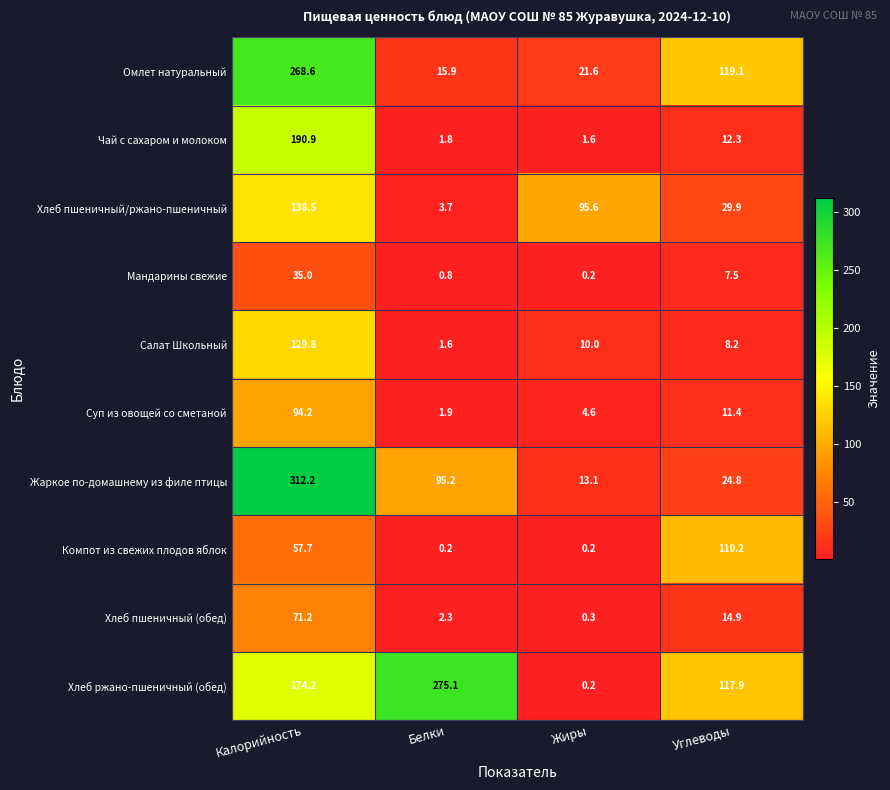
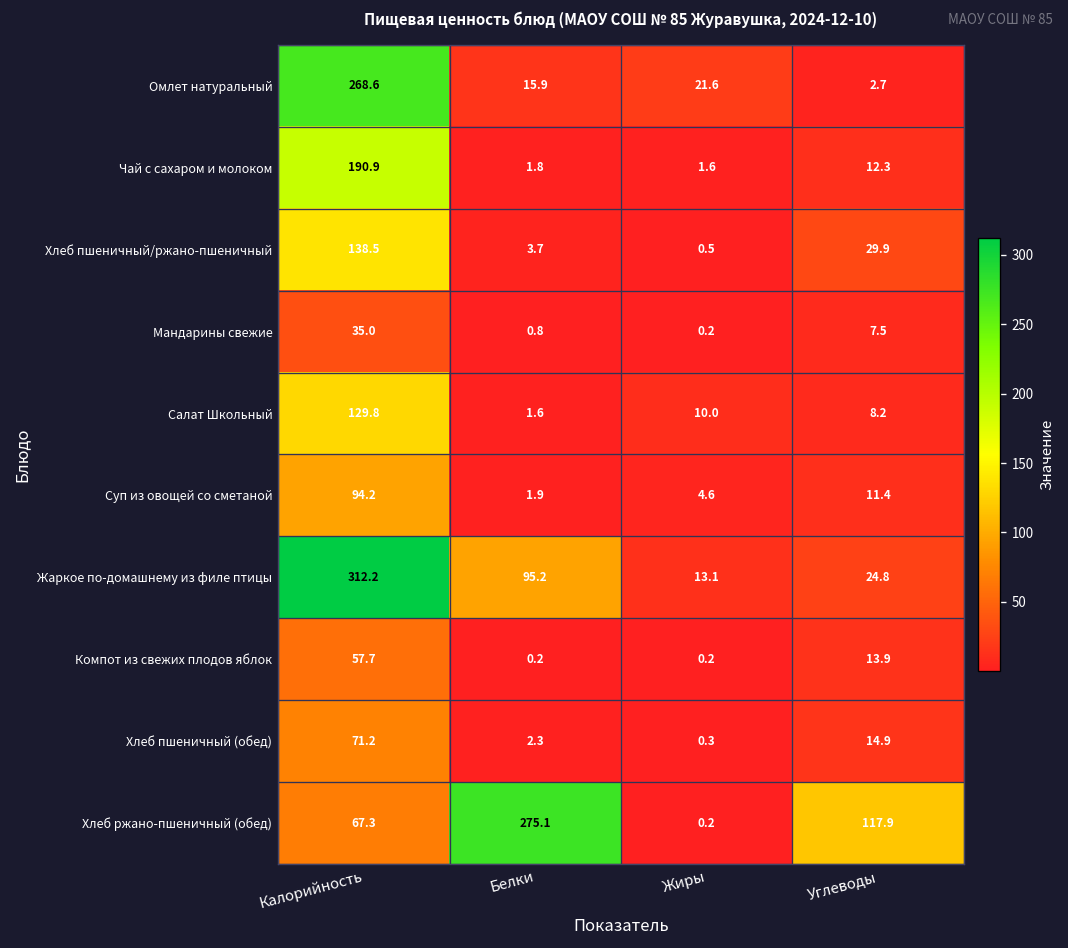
  {
    "Омлет натуральный": {
      "Калорийность": 268.6,
      "Белки": 15.9,
      "Жиры": 21.6,
-     "Углеводы": 119.1
+     "Углеводы": 2.7
    },
    "Чай с сахаром и молоком": {
      "Калорийность": 190.9,
      "Белки": 1.8,
      "Жиры": 1.6,
      "Углеводы": 12.3
    },
    "Хлеб пшеничный/ржано-пшеничный": {
      "Калорийность": 138.5,
      "Белки": 3.7,
-     "Жиры": 95.6,
+     "Жиры": 0.5,
      "Углеводы": 29.9
    },
    "Мандарины свежие": {
      "Калорийность": 35.0,
      "Белки": 0.8,
      "Жиры": 0.2,
      "Углеводы": 7.5
    },
    "Салат Школьный": {
      "Калорийность": 129.8,
      "Белки": 1.6,
      "Жиры": 10.0,
      "Углеводы": 8.2
    },
    "Суп из овощей со сметаной": {
      "Калорийность": 94.2,
      "Белки": 1.9,
      "Жиры": 4.6,
      "Углеводы": 11.4
    },
    "Жаркое по-домашнему из филе птицы": {
      "Калорийность": 312.2,
      "Белки": 95.2,
      "Жиры": 13.1,
      "Углеводы": 24.8
    },
    "Компот из свежих плодов яблок": {
      "Калорийность": 57.7,
      "Белки": 0.2,
      "Жиры": 0.2,
-     "Углеводы": 110.2
+     "Углеводы": 13.9
    },
    "Хлеб пшеничный (обед)": {
      "Калорийность": 71.2,
      "Белки": 2.3,
      "Жиры": 0.3,
      "Углеводы": 14.9
    },
    "Хлеб ржано-пшеничный (обед)": {
-     "Калорийность": 174.2,
+     "Калорийность": 67.3,
      "Белки": 275.1,
      "Жиры": 0.2,
      "Углеводы": 117.9
    }
  }
